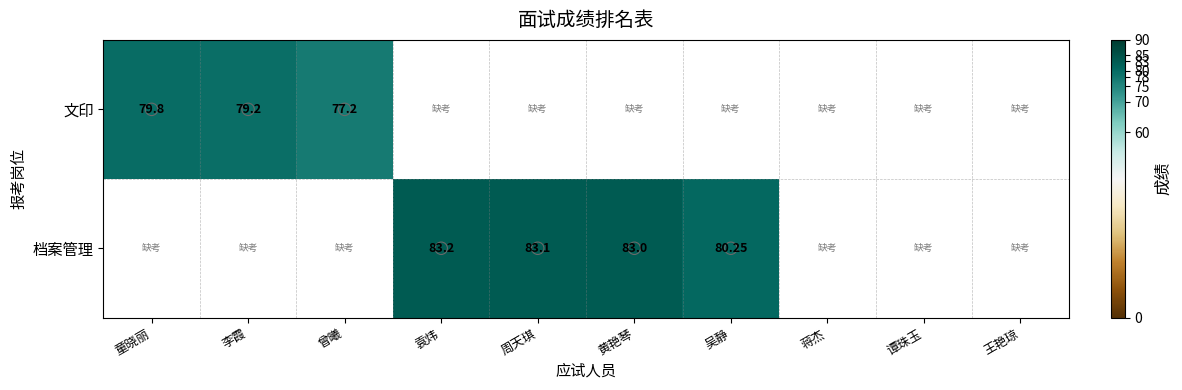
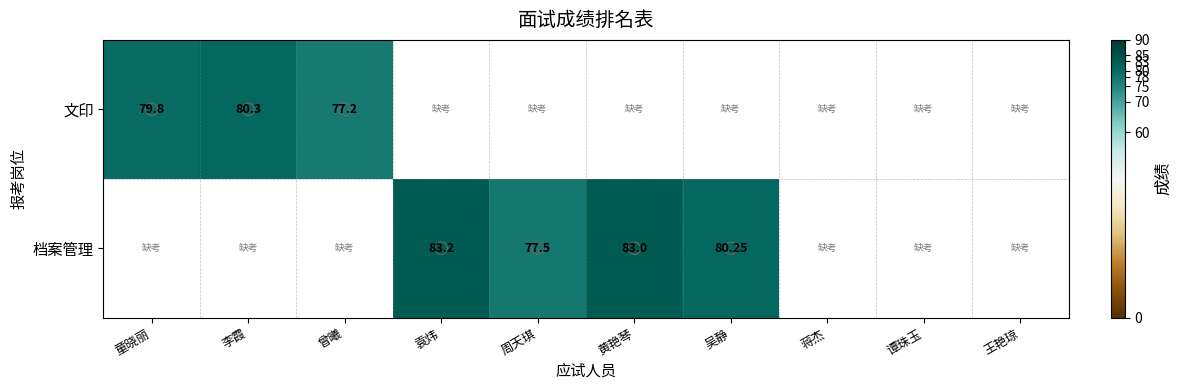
  {
    "文印": {
-     "李霞": 79.2
+     "李霞": 80.3
    },
    "档案管理": {
-     "周天琪": 83.1
+     "周天琪": 77.5
    }
  }
